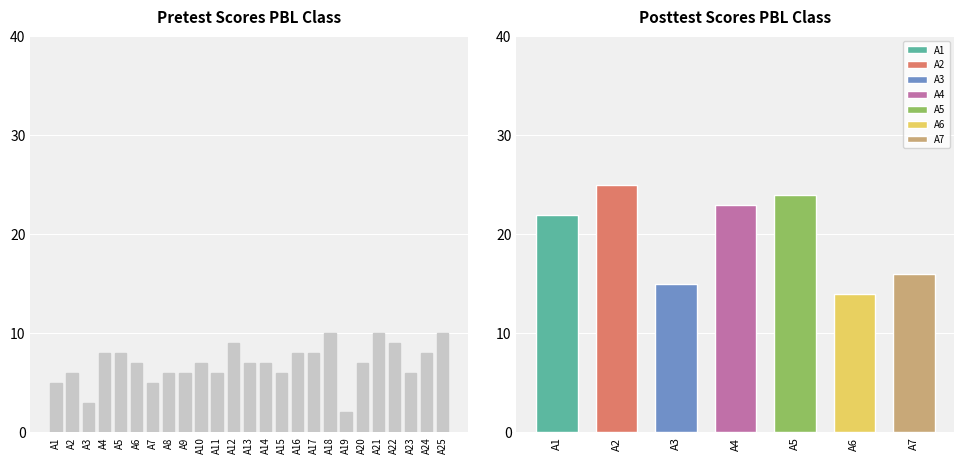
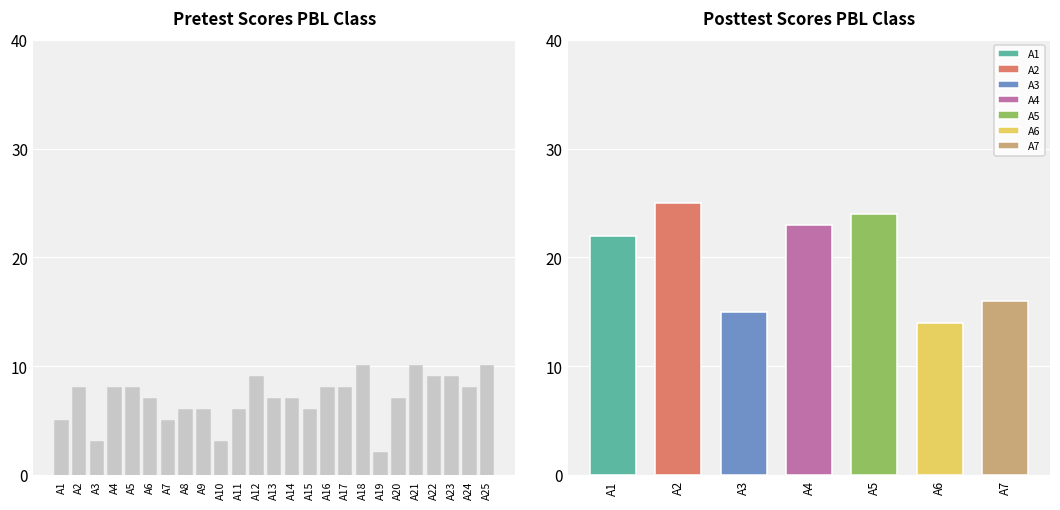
  {
    "Pretest Scores PBL Class": {
      "A1": 5,
-     "A2": 6,
+     "A2": 8,
      "A3": 3,
      "A4": 8,
      "A5": 8,
      "A6": 7,
      "A7": 5,
      "A8": 6,
      "A9": 6,
-     "A10": 7,
+     "A10": 3,
      "A11": 6,
      "A12": 9,
      "A13": 7,
      "A14": 7,
      "A15": 6,
      "A16": 8,
      "A17": 8,
      "A18": 10,
      "A19": 2,
      "A20": 7,
      "A21": 10,
      "A22": 9,
-     "A23": 6,
+     "A23": 9,
      "A24": 8,
      "A25": 10
    },
    "Posttest Scores PBL Class": {
      "A1": 22,
      "A2": 25,
      "A3": 15,
      "A4": 23,
      "A5": 24,
      "A6": 14,
      "A7": 16
    }
  }
